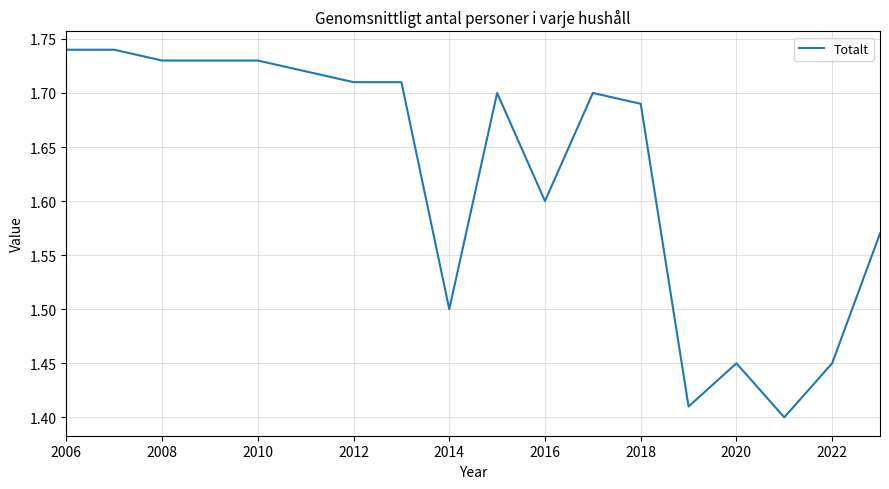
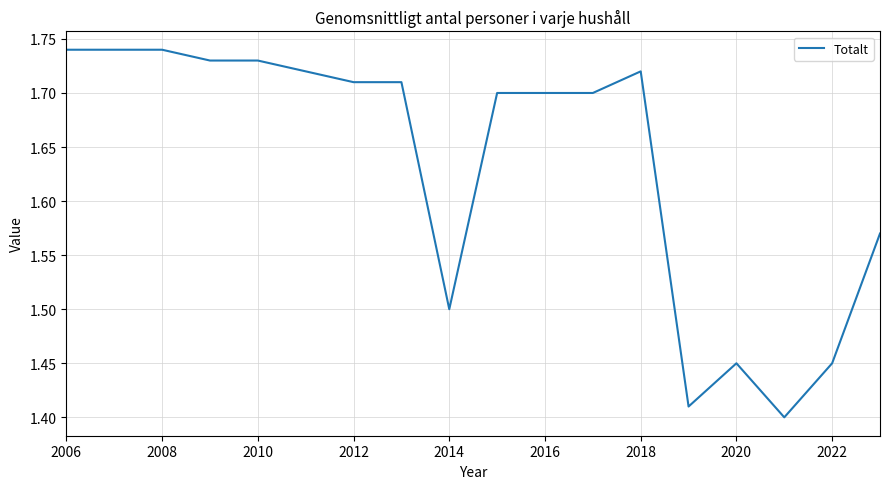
  {
    "2006": 1.74,
-   "2008": 1.73,
+   "2008": 1.74,
    "2010": 1.73,
    "2012": 1.71,
    "2014": 1.50,
-   "2016": 1.6,
-   "2018": 1.69,
+   "2016": 1.7,
+   "2018": 1.72,
    "2020": 1.45,
    "2022": 1.45
  }
